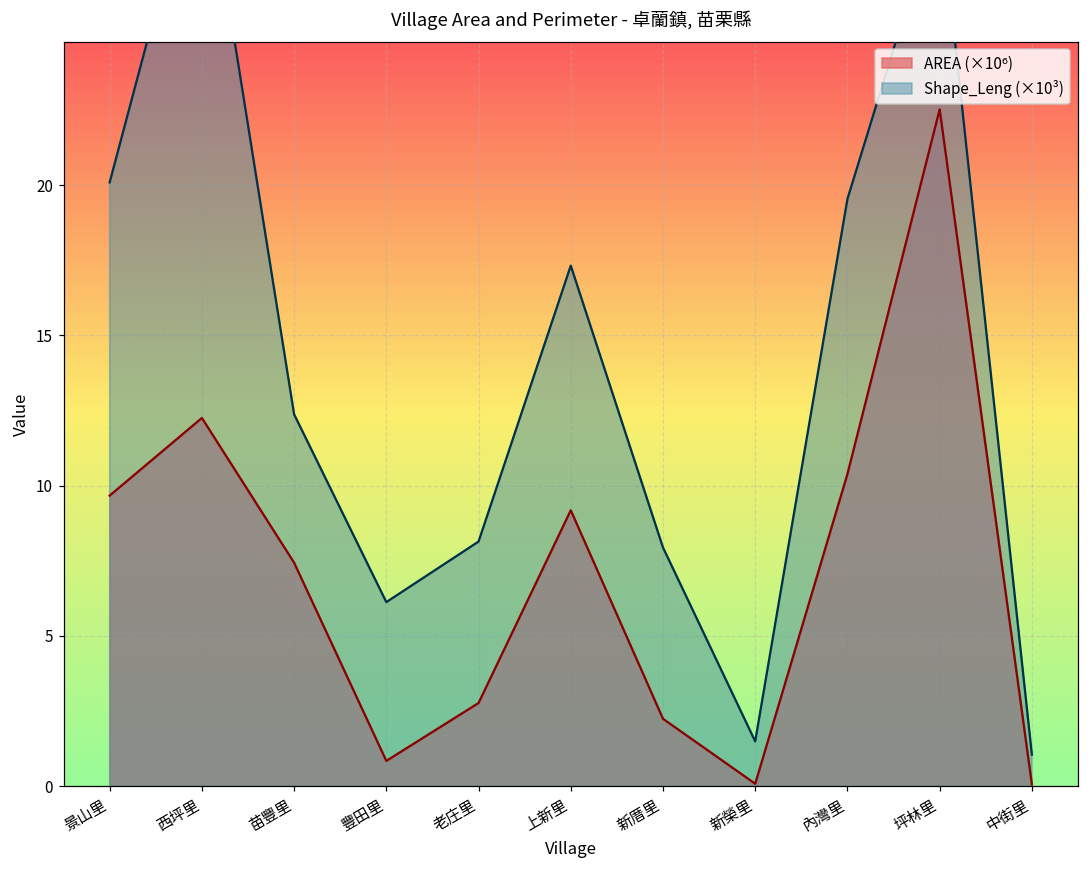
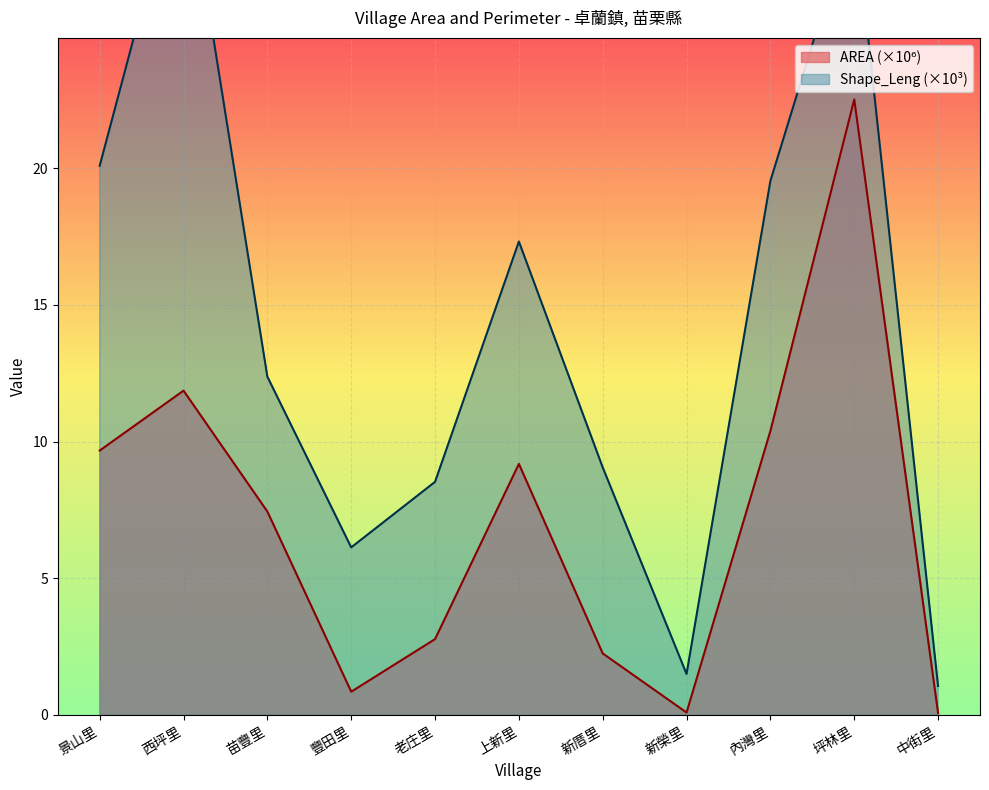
  {
    "AREA (×10⁶)": {
      "景山里": 9.7,
-     "西坪里": 12.3,
+     "西坪里": 11.9,
      "苗豐里": 7.4,
      "豐田里": 0.8,
      "老庄里": 2.8,
      "上新里": 9.2,
      "新厝里": 2.2,
      "新榮里": 0.1,
      "內灣里": 10.4,
      "坪林里": 22.5,
      "中街里": 0.1
    },
    "Shape_Leng (×10³)": {
      "景山里": 20.1,
      "苗豐里": 12.4,
      "豐田里": 6.1,
-     "老庄里": 8.1,
+     "老庄里": 8.5,
      "上新里": 17.3,
-     "新厝里": 7.9,
+     "新厝里": 9.1,
      "新榮里": 1.5,
      "內灣里": 19.5,
      "中街里": 1.1
    }
  }
